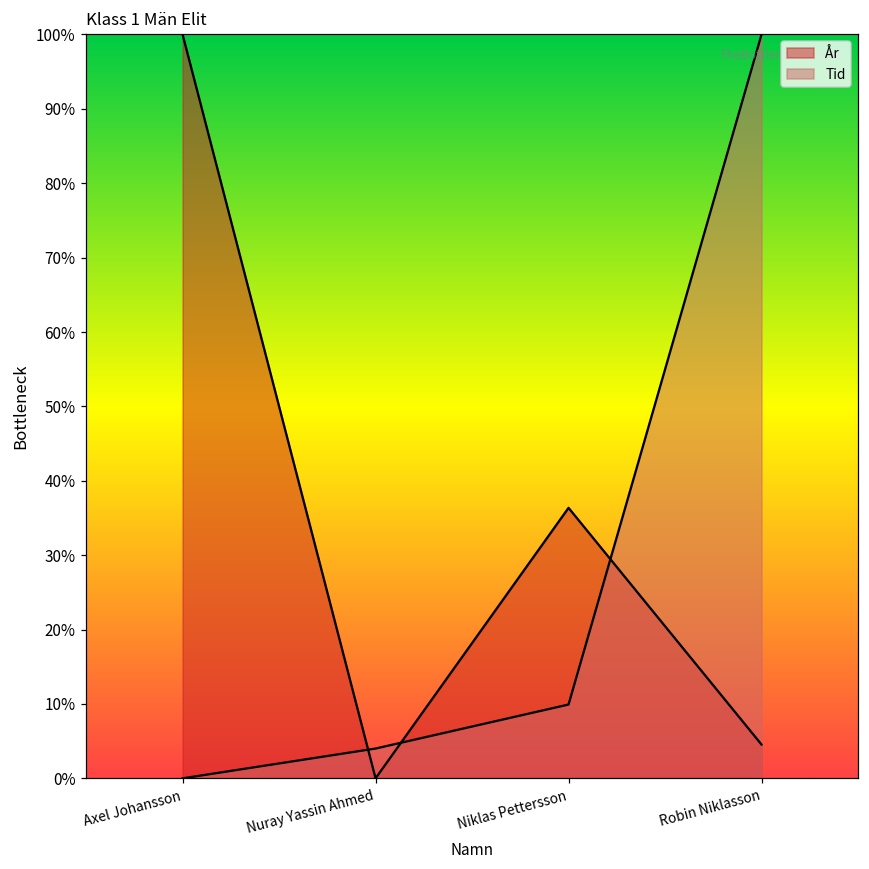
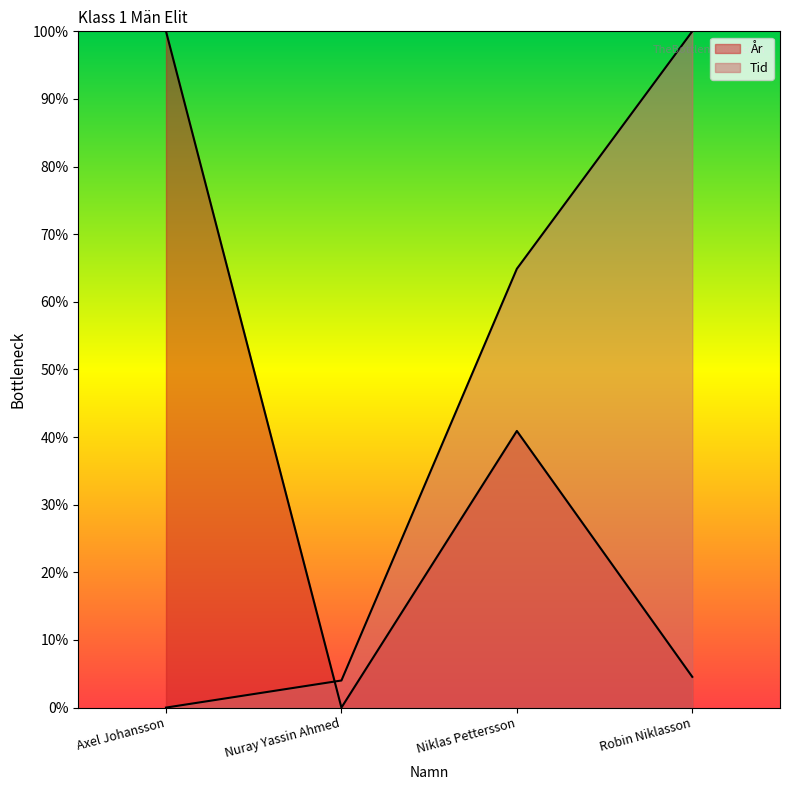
  {
    "År": {
      "Axel Johansson": "100%",
      "Nuray Yassin Ahmed": "0%",
-     "Niklas Pettersson": "36%",
+     "Niklas Pettersson": "41%",
      "Robin Niklasson": "5%"
    },
    "Tid": {
      "Axel Johansson": "0%",
      "Nuray Yassin Ahmed": "4%",
-     "Niklas Pettersson": "10%",
+     "Niklas Pettersson": "65%",
      "Robin Niklasson": "100%"
    }
  }
